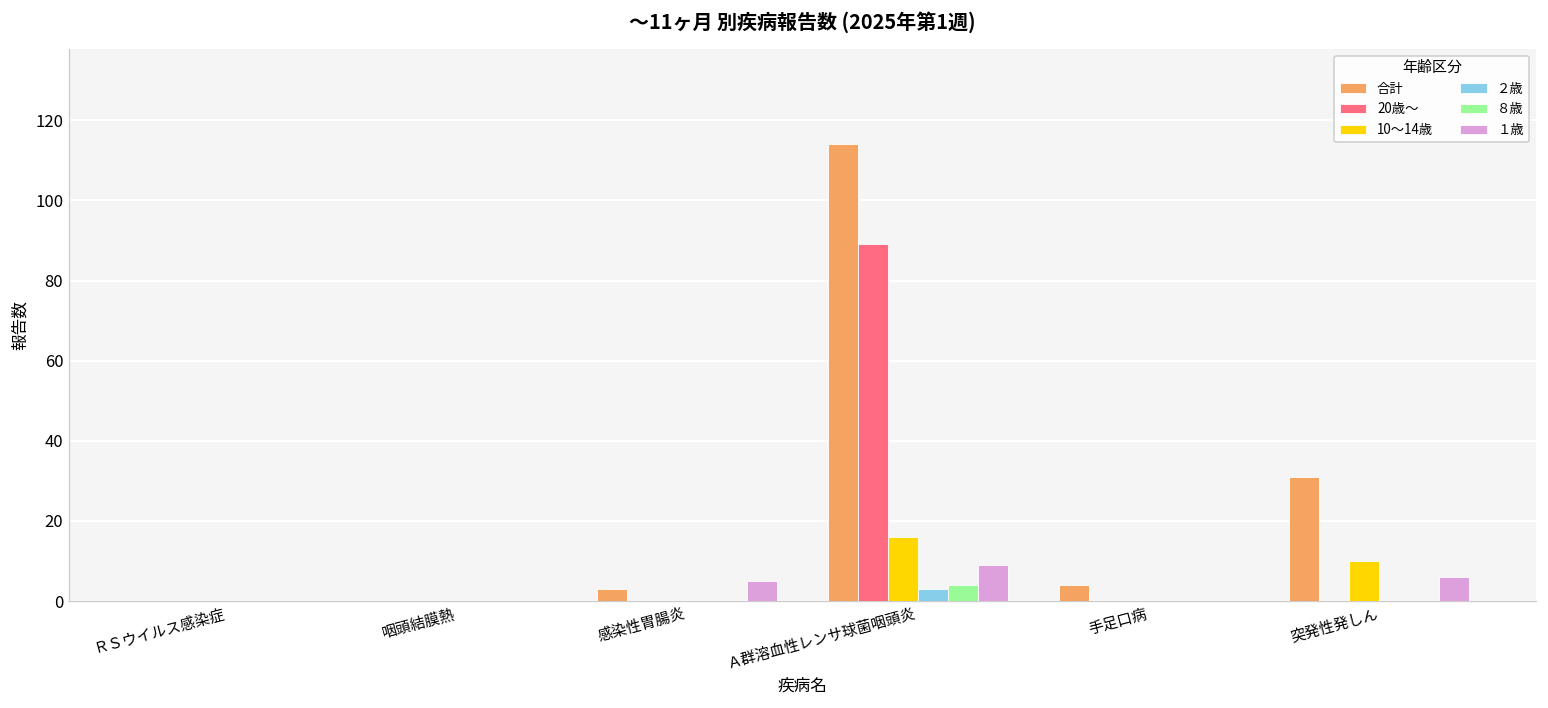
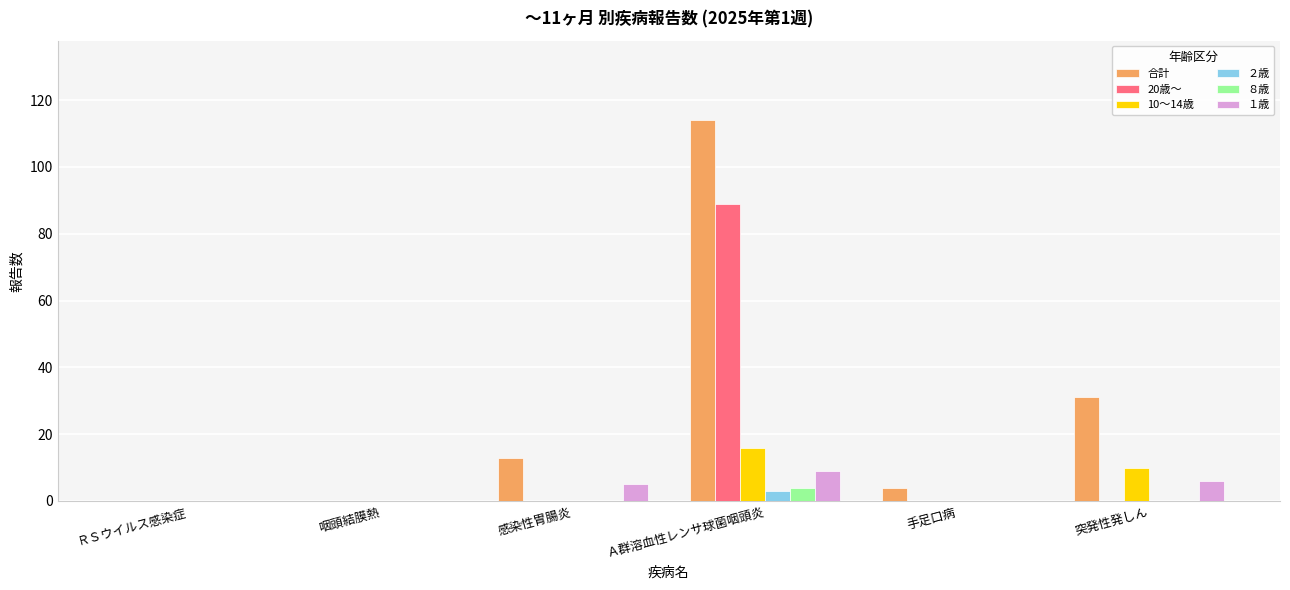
  {
    "合計": {
      "ＲＳウイルス感染症": 0,
      "咽頭結膜熱": 0,
-     "感染性胃腸炎": 3,
+     "感染性胃腸炎": 13,
      "Ａ群溶血性レンサ球菌咽頭炎": 114,
      "手足口病": 4,
      "突発性発しん": 31
    },
    "20歳～": {
      "ＲＳウイルス感染症": 0,
      "咽頭結膜熱": 0,
      "感染性胃腸炎": 0,
      "Ａ群溶血性レンサ球菌咽頭炎": 89,
      "手足口病": 0,
      "突発性発しん": 0
    },
    "10～14歳": {
      "ＲＳウイルス感染症": 0,
      "咽頭結膜熱": 0,
      "感染性胃腸炎": 0,
      "Ａ群溶血性レンサ球菌咽頭炎": 16,
      "手足口病": 0,
      "突発性発しん": 10
    },
    "２歳": {
      "ＲＳウイルス感染症": 0,
      "咽頭結膜熱": 0,
      "感染性胃腸炎": 0,
      "Ａ群溶血性レンサ球菌咽頭炎": 3,
      "手足口病": 0,
      "突発性発しん": 0
    },
    "８歳": {
      "ＲＳウイルス感染症": 0,
      "咽頭結膜熱": 0,
      "感染性胃腸炎": 0,
      "Ａ群溶血性レンサ球菌咽頭炎": 4,
      "手足口病": 0,
      "突発性発しん": 0
    },
    "１歳": {
      "ＲＳウイルス感染症": 0,
      "咽頭結膜熱": 0,
      "感染性胃腸炎": 5,
      "Ａ群溶血性レンサ球菌咽頭炎": 9,
      "手足口病": 0,
      "突発性発しん": 6
    }
  }
